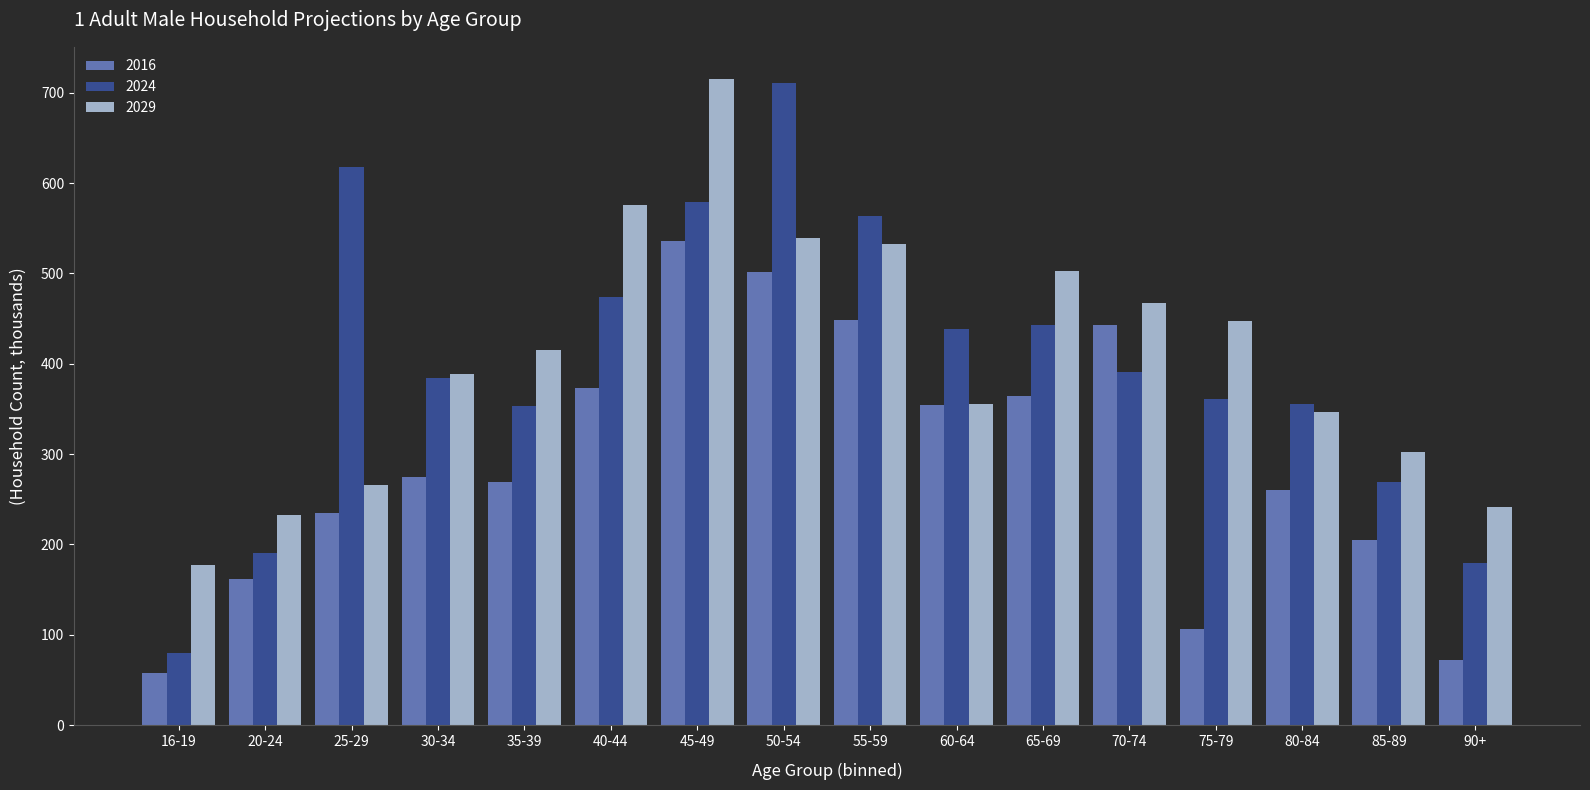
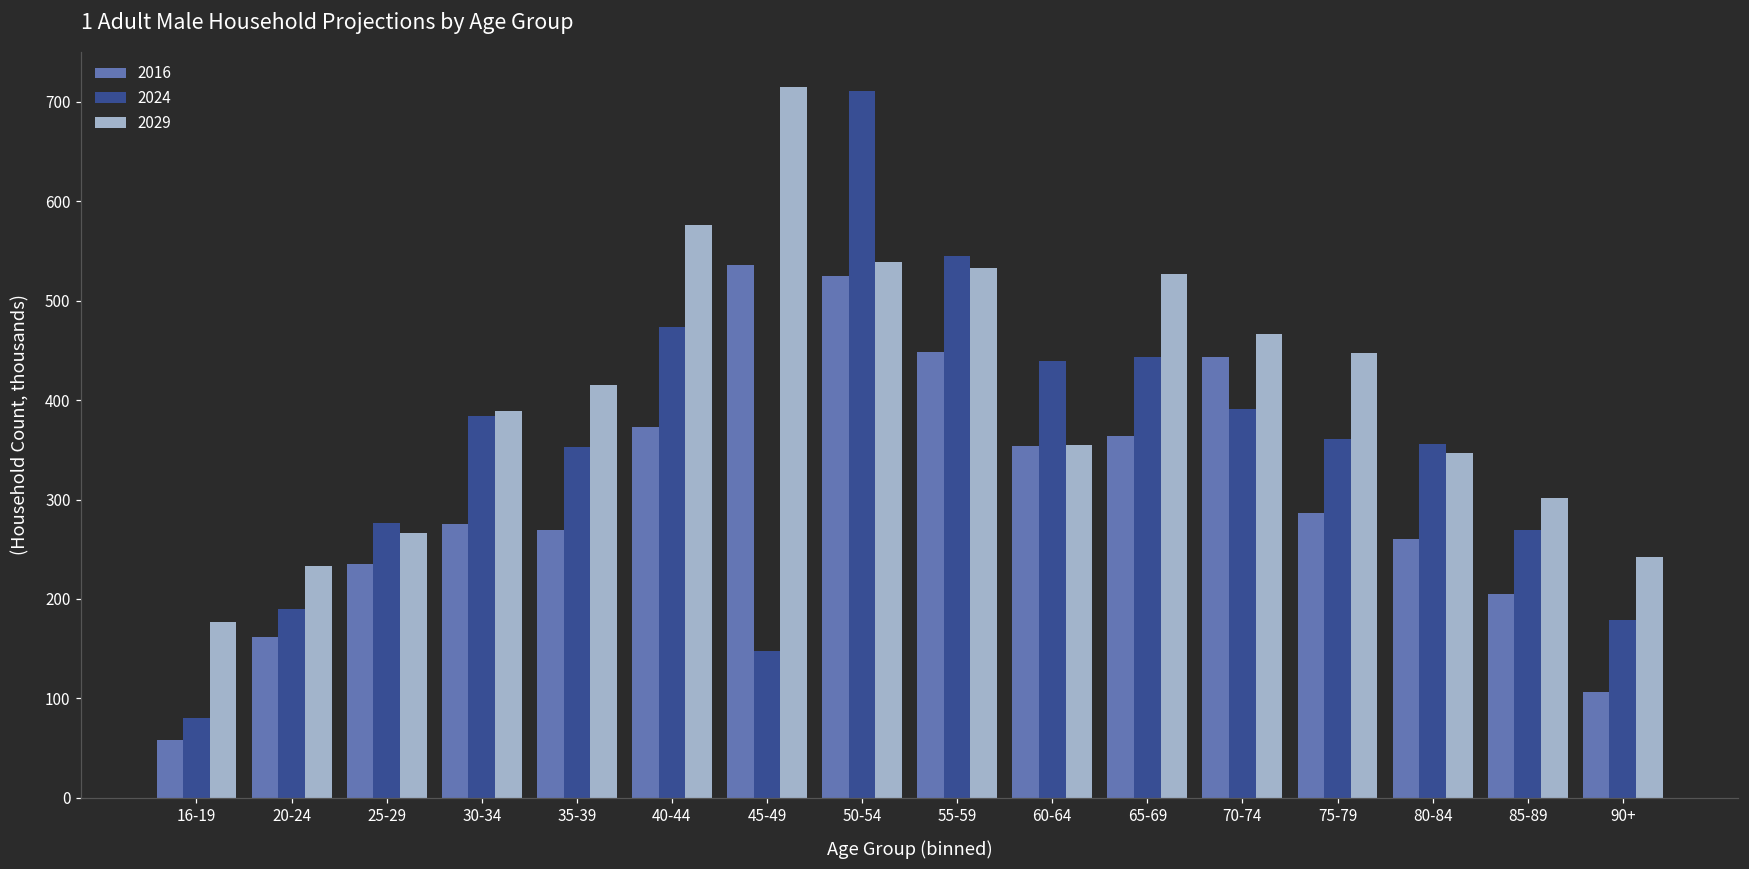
  {
    "2016": {
      "16-19": 60,
      "20-24": 160,
      "25-29": 240,
      "30-34": 280,
      "35-39": 270,
      "40-44": 370,
      "45-49": 540,
-     "50-54": 500,
+     "50-54": 530,
      "55-59": 450,
      "60-64": 350,
      "65-69": 360,
      "70-74": 440,
-     "75-79": 110,
+     "75-79": 290,
      "80-84": 260,
      "85-89": 210,
-     "90+": 70
+     "90+": 110
    },
    "2024": {
      "16-19": 80,
      "20-24": 190,
-     "25-29": 620,
+     "25-29": 280,
      "30-34": 380,
      "35-39": 350,
      "40-44": 470,
-     "45-49": 580,
+     "45-49": 150,
      "50-54": 710,
-     "55-59": 560,
+     "55-59": 550,
      "60-64": 440,
      "65-69": 440,
      "70-74": 390,
      "75-79": 360,
      "80-84": 360,
      "85-89": 270,
      "90+": 180
    },
    "2029": {
      "16-19": 180,
      "20-24": 230,
      "25-29": 270,
      "30-34": 390,
      "35-39": 420,
      "40-44": 580,
      "45-49": 720,
      "50-54": 540,
      "55-59": 530,
      "60-64": 360,
-     "65-69": 500,
+     "65-69": 530,
      "70-74": 470,
      "75-79": 450,
      "80-84": 350,
      "85-89": 300,
      "90+": 240
    }
  }
